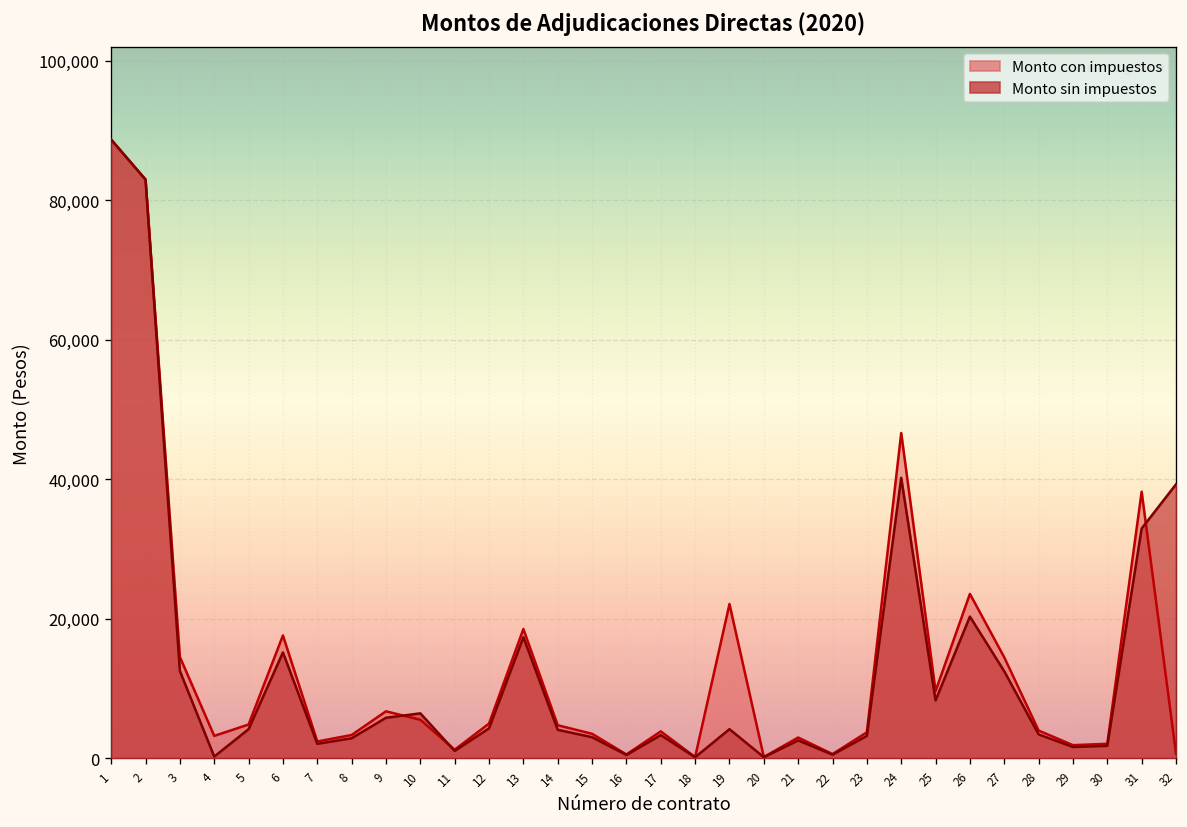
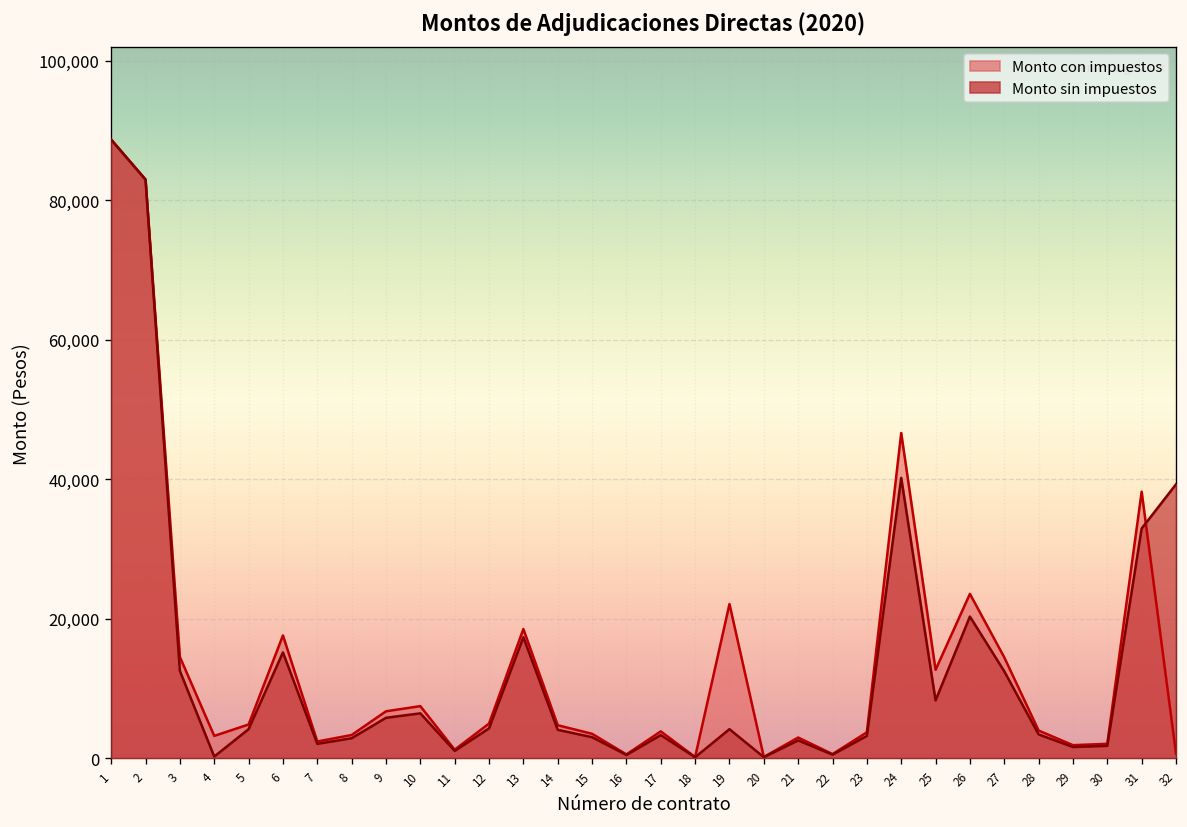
  {
    "Monto con impuestos": {
      "3": "15,000",
      "4": "3,000",
      "5": "5,000",
      "6": "18,000",
      "8": "3,000",
      "9": "7,000",
-     "10": "6,000",
+     "10": "8,000",
      "12": "5,000",
      "13": "19,000",
      "14": "5,000",
      "15": "4,000",
      "17": "4,000",
      "19": "22,000",
      "23": "4,000",
      "24": "47,000",
-     "25": "10,000",
+     "25": "13,000",
      "26": "24,000",
      "27": "14,000",
      "28": "4,000",
      "31": "38,000",
      "32": "1,000"
    },
    "Monto sin impuestos": {
      "3": "13,000",
      "4": "0",
      "5": "4,000",
      "6": "15,000",
      "8": "3,000",
      "9": "6,000",
      "10": "6,000",
      "12": "4,000",
      "13": "17,000",
      "14": "4,000",
      "15": "3,000",
      "17": "3,000",
      "19": "4,000",
      "23": "3,000",
      "24": "40,000",
      "25": "8,000",
      "26": "20,000",
      "27": "12,000",
      "28": "3,000",
      "31": "33,000",
      "32": "39,000"
    }
  }
